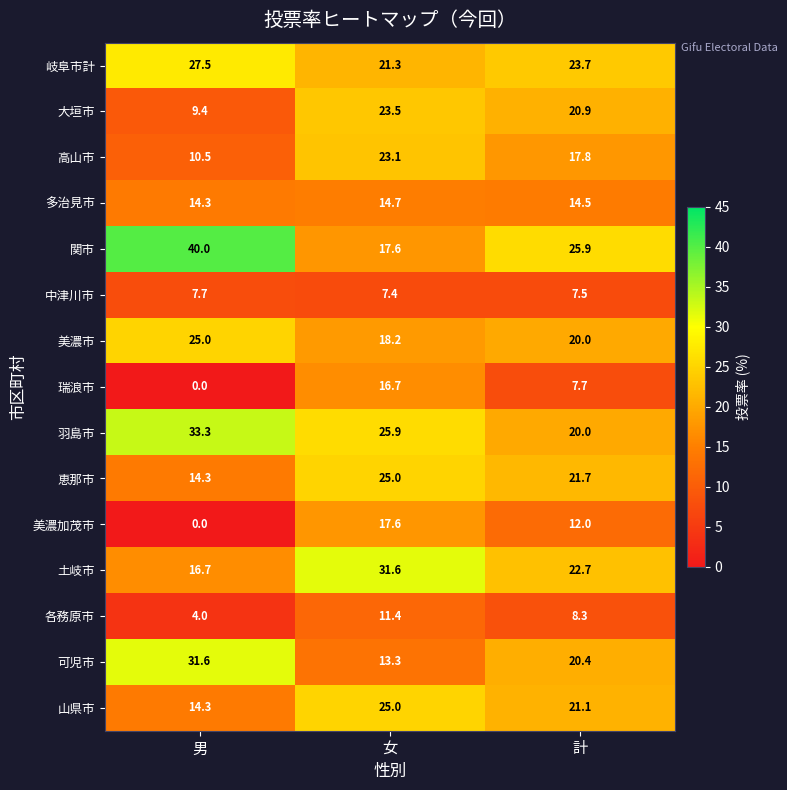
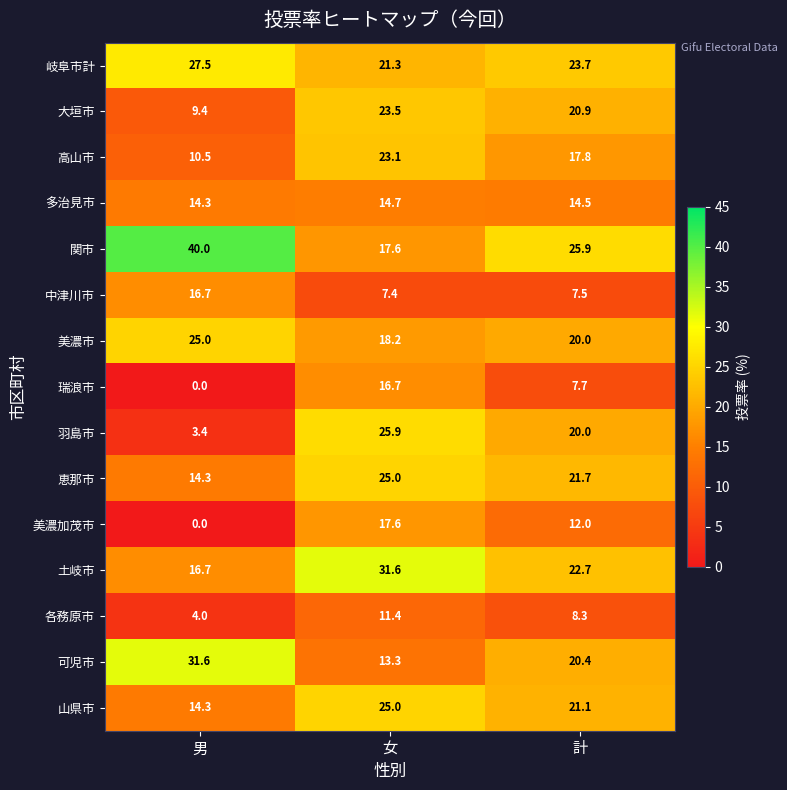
  {
    "岐阜市計": {
      "男": 27.5,
      "女": 21.3,
      "計": 23.7
    },
    "大垣市": {
      "男": 9.4,
      "女": 23.5,
      "計": 20.9
    },
    "高山市": {
      "男": 10.5,
      "女": 23.1,
      "計": 17.8
    },
    "多治見市": {
      "男": 14.3,
      "女": 14.7,
      "計": 14.5
    },
    "関市": {
      "男": 40.0,
      "女": 17.6,
      "計": 25.9
    },
    "中津川市": {
-     "男": 7.7,
+     "男": 16.7,
      "女": 7.4,
      "計": 7.5
    },
    "美濃市": {
      "男": 25.0,
      "女": 18.2,
      "計": 20.0
    },
    "瑞浪市": {
      "男": 0.0,
      "女": 16.7,
      "計": 7.7
    },
    "羽島市": {
-     "男": 33.3,
+     "男": 3.4,
      "女": 25.9,
      "計": 20.0
    },
    "恵那市": {
      "男": 14.3,
      "女": 25.0,
      "計": 21.7
    },
    "美濃加茂市": {
      "男": 0.0,
      "女": 17.6,
      "計": 12.0
    },
    "土岐市": {
      "男": 16.7,
      "女": 31.6,
      "計": 22.7
    },
    "各務原市": {
      "男": 4.0,
      "女": 11.4,
      "計": 8.3
    },
    "可児市": {
      "男": 31.6,
      "女": 13.3,
      "計": 20.4
    },
    "山県市": {
      "男": 14.3,
      "女": 25.0,
      "計": 21.1
    }
  }
